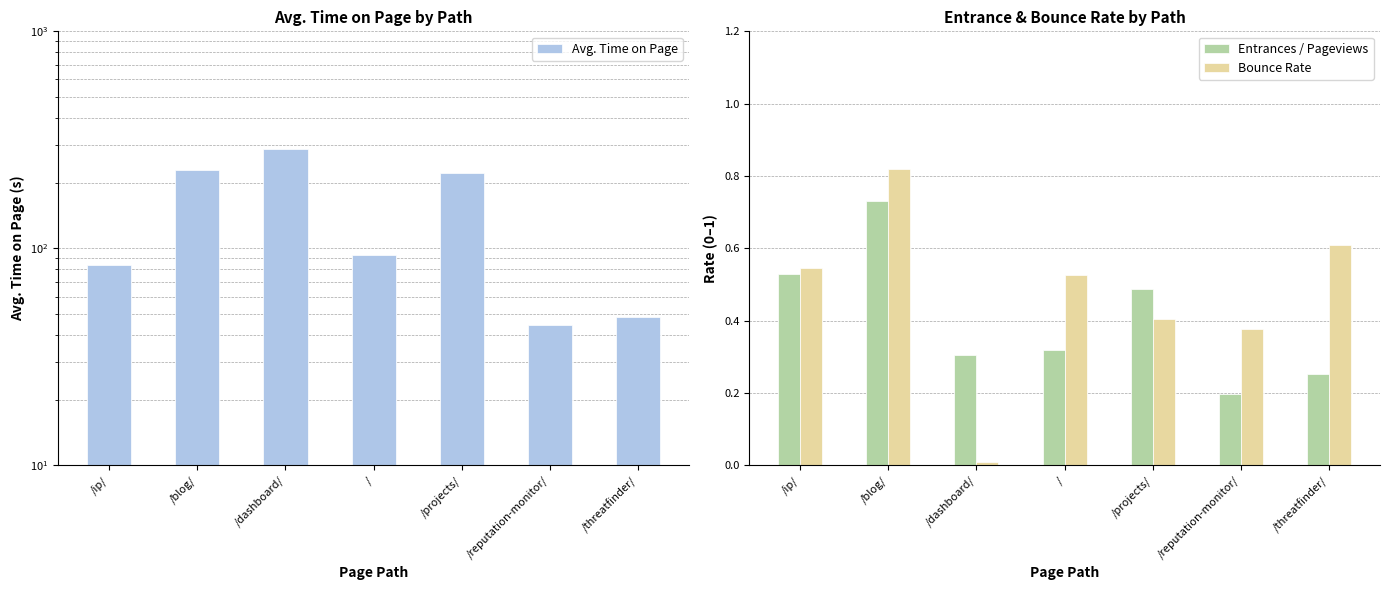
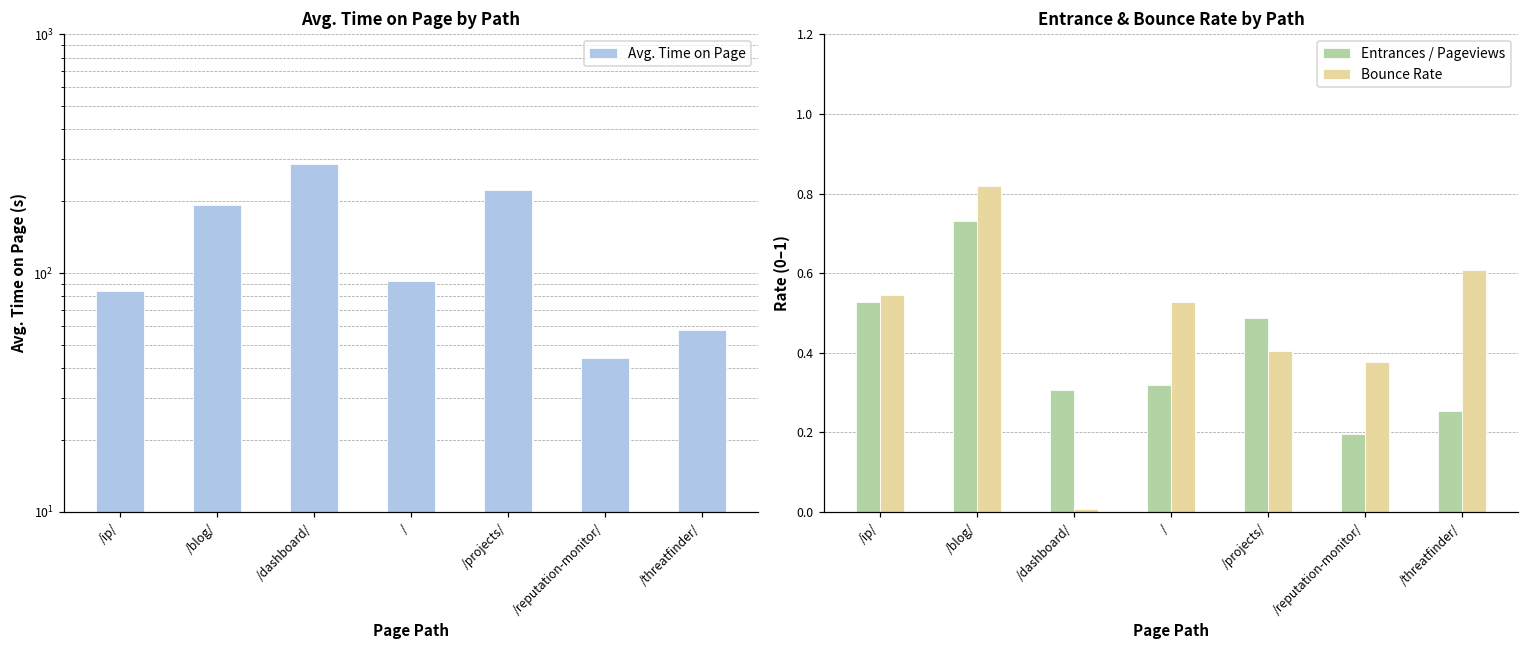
  {
    "Avg. Time on Page by Path": {
      "/ip/": 84,
-     "/blog/": 230,
+     "/blog/": 190,
      "/dashboard/": 290,
      "/": 93,
      "/projects/": 220,
      "/reputation-monitor/": 44,
-     "/threatfinder/": 48
+     "/threatfinder/": 58
    }
  }
